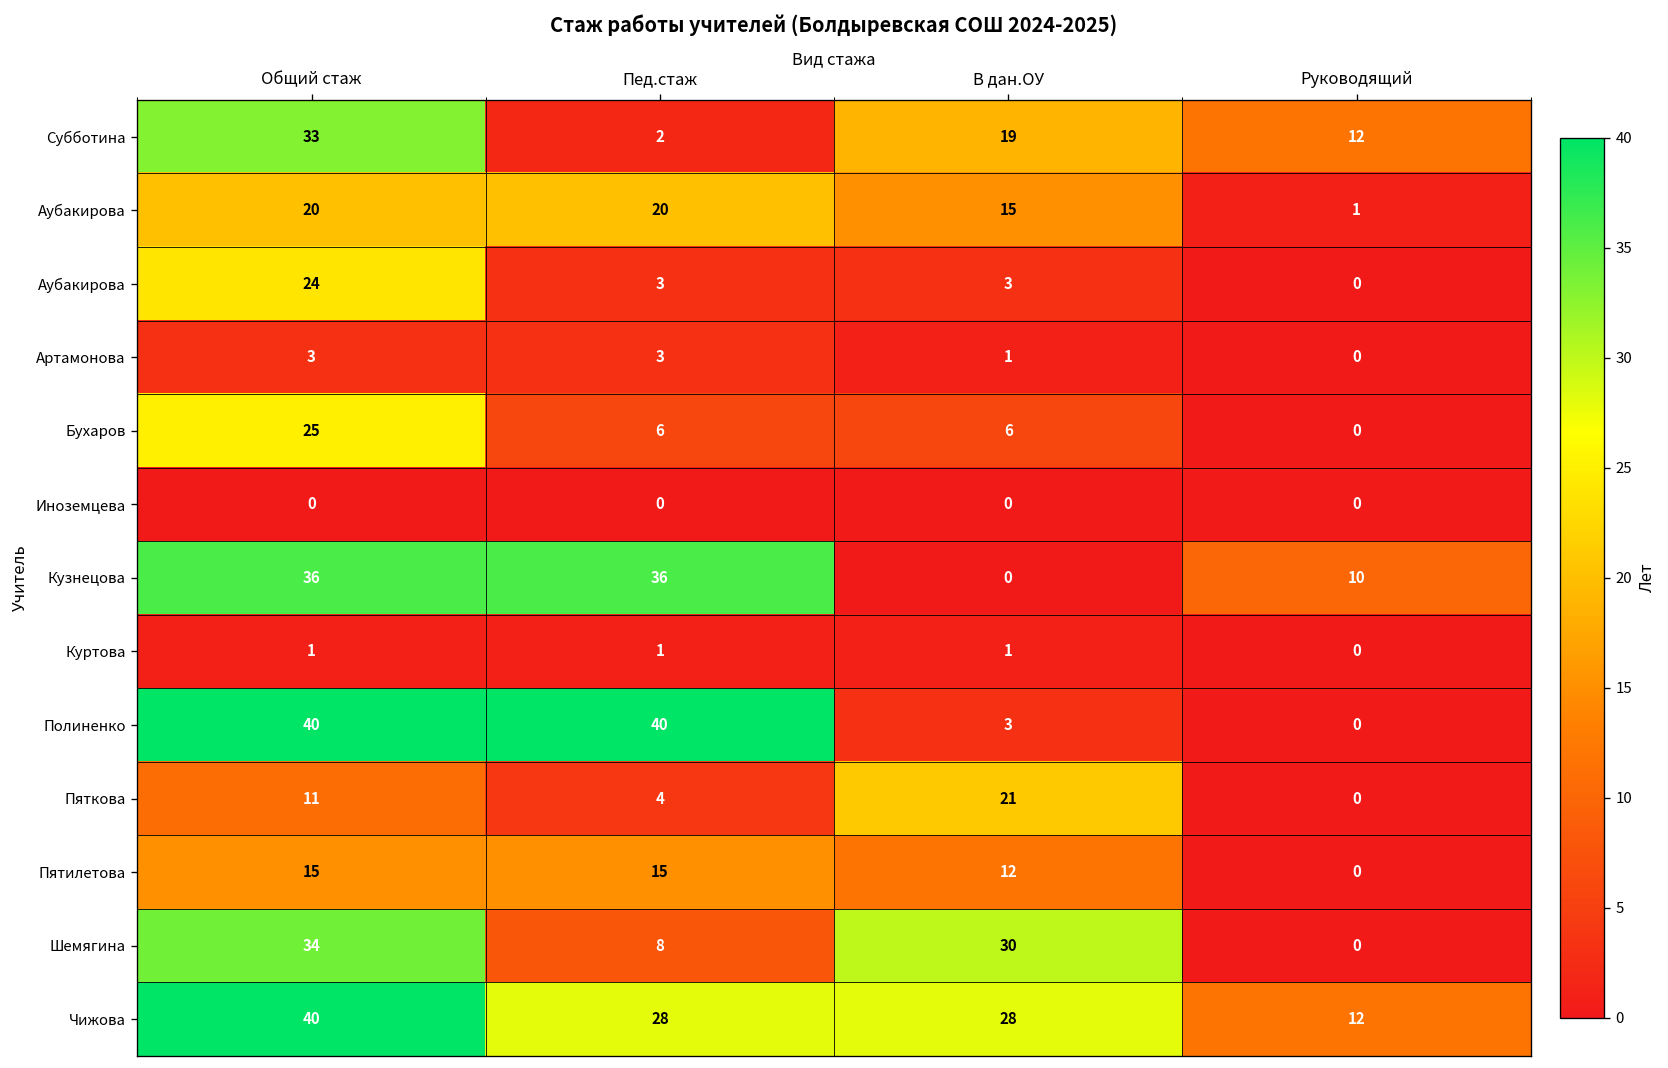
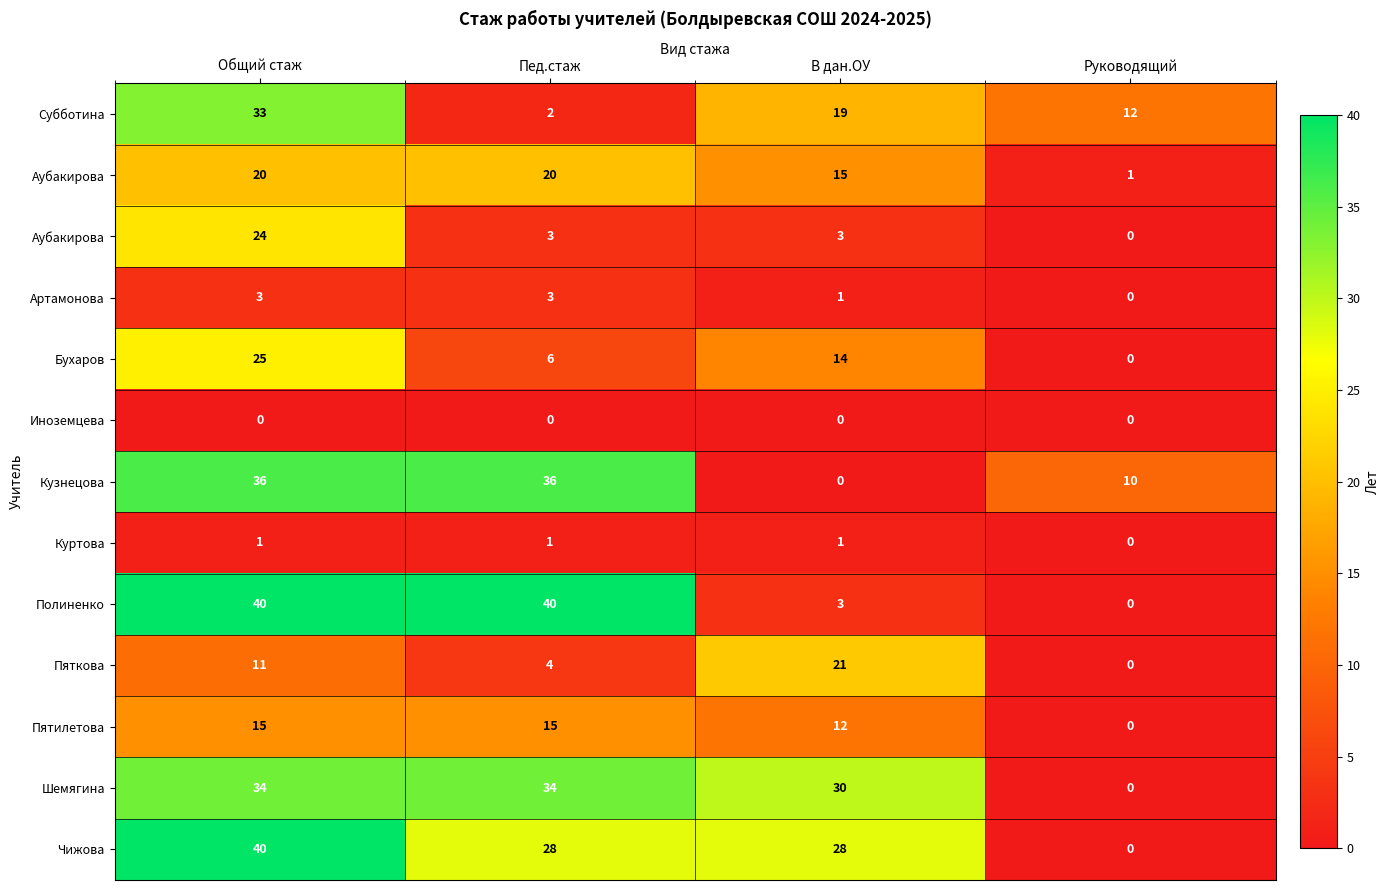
  {
    "Субботина": {
      "Общий стаж": 33,
      "Пед.стаж": 2,
      "В дан.ОУ": 19,
      "Руководящий": 12
    },
    "Артамонова": {
      "Общий стаж": 3,
      "Пед.стаж": 3,
      "В дан.ОУ": 1,
      "Руководящий": 0
    },
    "Бухаров": {
      "Общий стаж": 25,
      "Пед.стаж": 6,
-     "В дан.ОУ": 6,
+     "В дан.ОУ": 14,
      "Руководящий": 0
    },
    "Иноземцева": {
      "Общий стаж": 0,
      "Пед.стаж": 0,
      "В дан.ОУ": 0,
      "Руководящий": 0
    },
    "Кузнецова": {
      "Общий стаж": 36,
      "Пед.стаж": 36,
      "В дан.ОУ": 0,
      "Руководящий": 10
    },
    "Куртова": {
      "Общий стаж": 1,
      "Пед.стаж": 1,
      "В дан.ОУ": 1,
      "Руководящий": 0
    },
    "Полиненко": {
      "Общий стаж": 40,
      "Пед.стаж": 40,
      "В дан.ОУ": 3,
      "Руководящий": 0
    },
    "Пяткова": {
      "Общий стаж": 11,
      "Пед.стаж": 4,
      "В дан.ОУ": 21,
      "Руководящий": 0
    },
    "Пятилетова": {
      "Общий стаж": 15,
      "Пед.стаж": 15,
      "В дан.ОУ": 12,
      "Руководящий": 0
    },
    "Шемягина": {
      "Общий стаж": 34,
-     "Пед.стаж": 8,
+     "Пед.стаж": 34,
      "В дан.ОУ": 30,
      "Руководящий": 0
    },
    "Чижова": {
      "Общий стаж": 40,
      "Пед.стаж": 28,
      "В дан.ОУ": 28,
-     "Руководящий": 12
+     "Руководящий": 0
    }
  }
